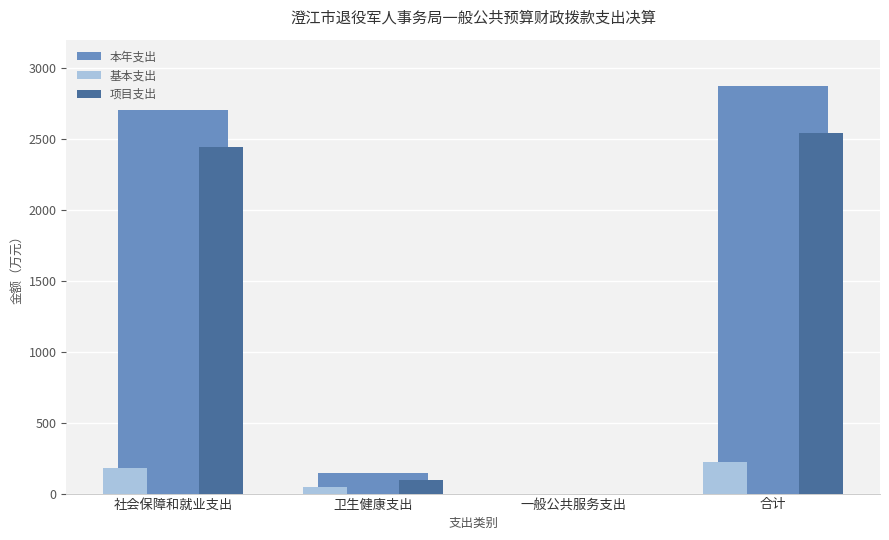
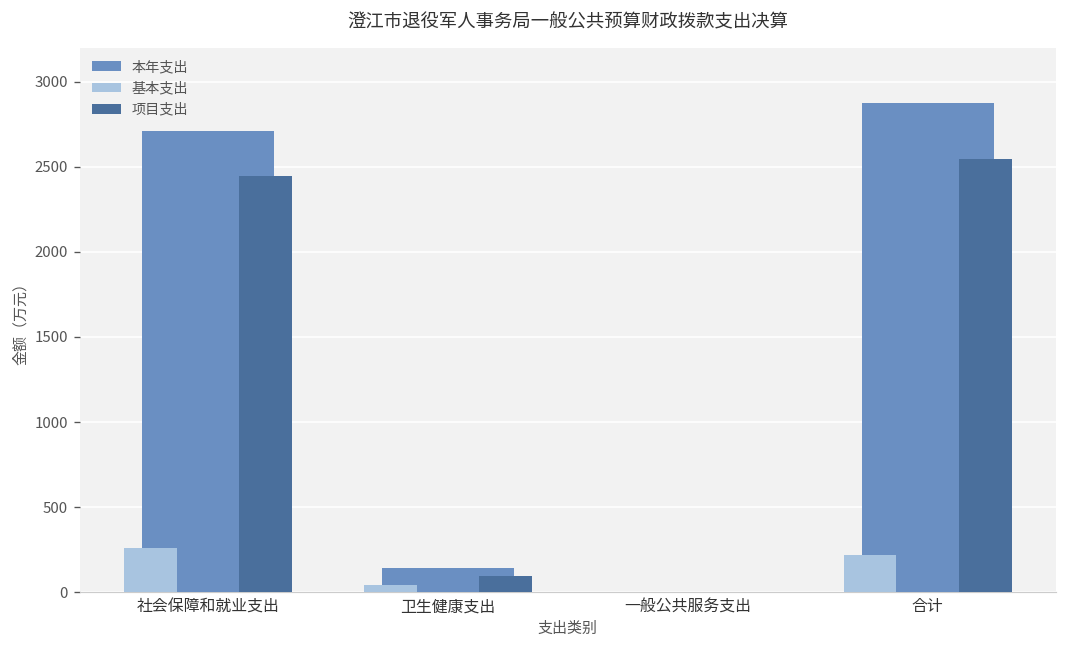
  {
    "基本支出": {
-     "社会保障和就业支出": 180,
+     "社会保障和就业支出": 260,
      "一般公共服务支出": 0
    }
  }
